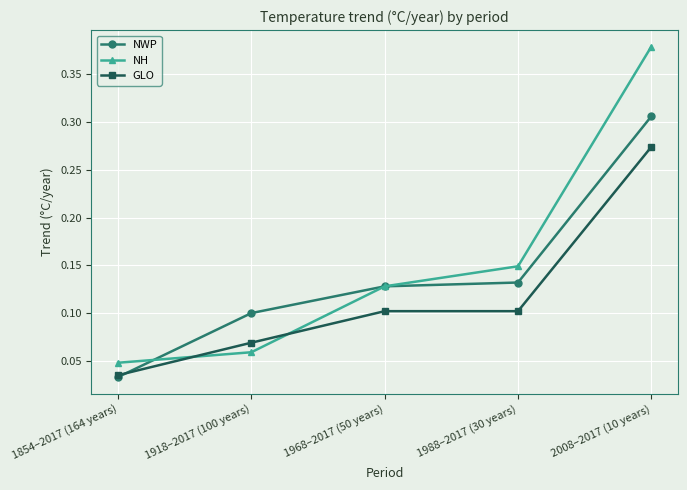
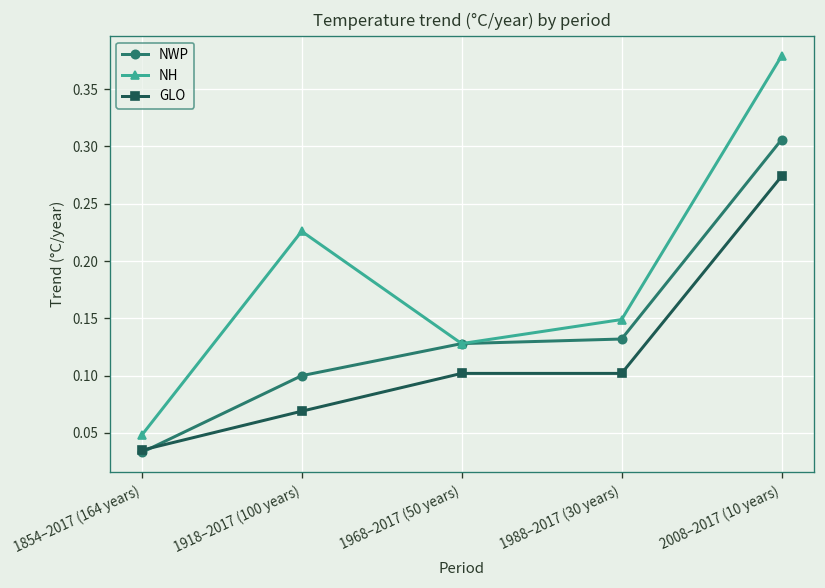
  {
    "NH": {
      "1854–2017 (164 years)": 0.05,
-     "1918–2017 (100 years)": 0.06,
+     "1918–2017 (100 years)": 0.23,
      "1988–2017 (30 years)": 0.15,
      "2008–2017 (10 years)": 0.38
    }
  }
